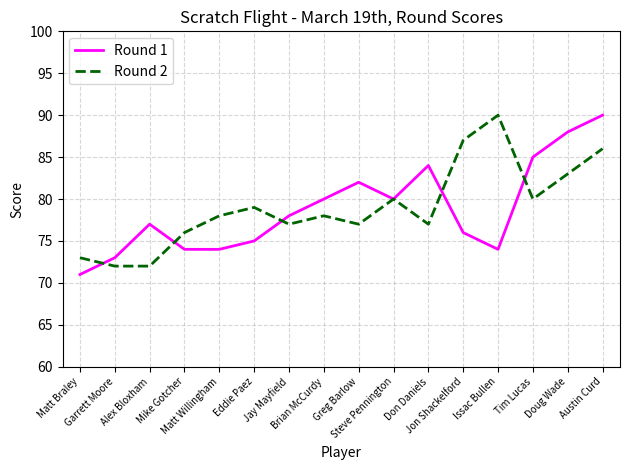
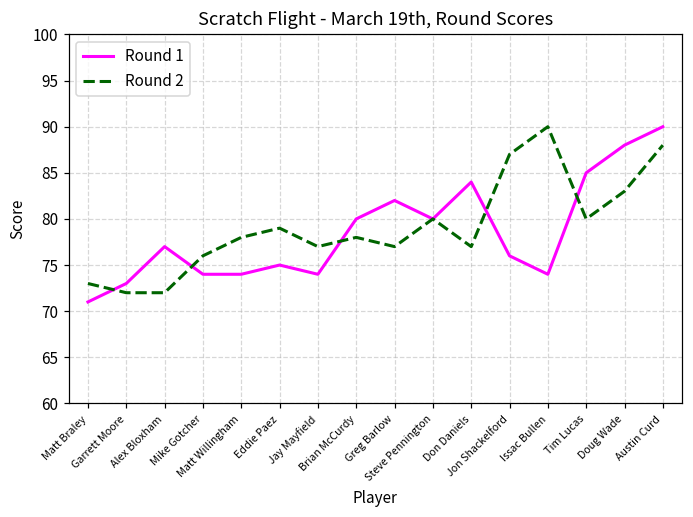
  {
    "Round 1": {
      "Matt Braley": 71,
      "Garrett Moore": 73,
      "Alex Bloxham": 77,
      "Mike Gotcher": 74,
      "Matt Willingham": 74,
      "Eddie Paez": 75,
-     "Jay Mayfield": 78,
+     "Jay Mayfield": 74,
      "Brian McCurdy": 80,
      "Greg Barlow": 82,
      "Don Daniels": 84,
      "Jon Shackelford": 76,
      "Issac Bullen": 74,
      "Tim Lucas": 85,
      "Doug Wade": 88,
      "Austin Curd": 90
    },
    "Round 2": {
      "Matt Braley": 73,
      "Garrett Moore": 72,
      "Alex Bloxham": 72,
      "Mike Gotcher": 76,
      "Matt Willingham": 78,
      "Eddie Paez": 79,
      "Jay Mayfield": 77,
      "Brian McCurdy": 78,
      "Greg Barlow": 77,
      "Don Daniels": 77,
      "Jon Shackelford": 87,
      "Issac Bullen": 90,
      "Tim Lucas": 80,
      "Doug Wade": 83,
-     "Austin Curd": 86
+     "Austin Curd": 88
    }
  }
